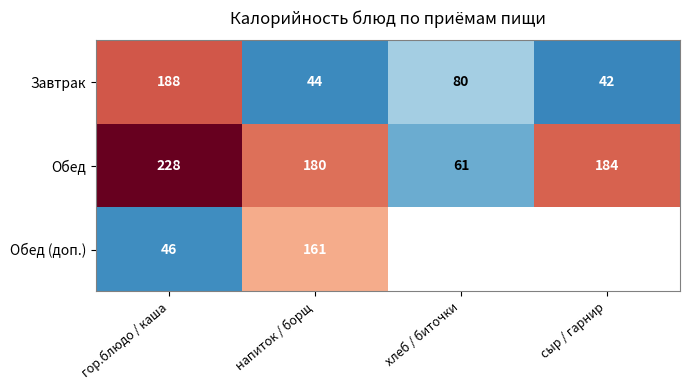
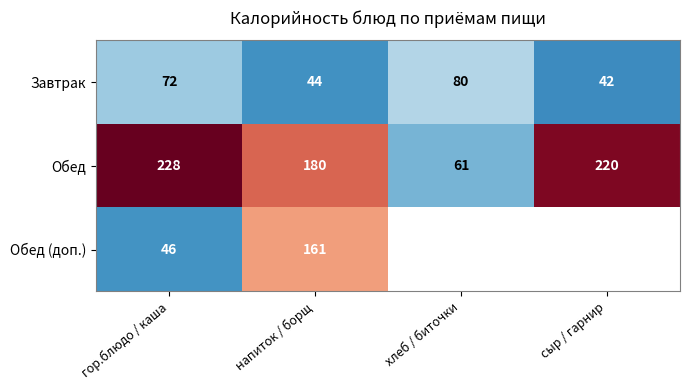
  {
    "Завтрак": {
-     "гор.блюдо / каша": 188,
+     "гор.блюдо / каша": 72,
      "напиток / борщ": 44,
      "хлеб / биточки": 80,
      "сыр / гарнир": 42
    },
    "Обед": {
      "гор.блюдо / каша": 228,
      "напиток / борщ": 180,
      "хлеб / биточки": 61,
-     "сыр / гарнир": 184
+     "сыр / гарнир": 220
    },
    "Обед (доп.)": {
      "гор.блюдо / каша": 46,
      "напиток / борщ": 161
    }
  }
